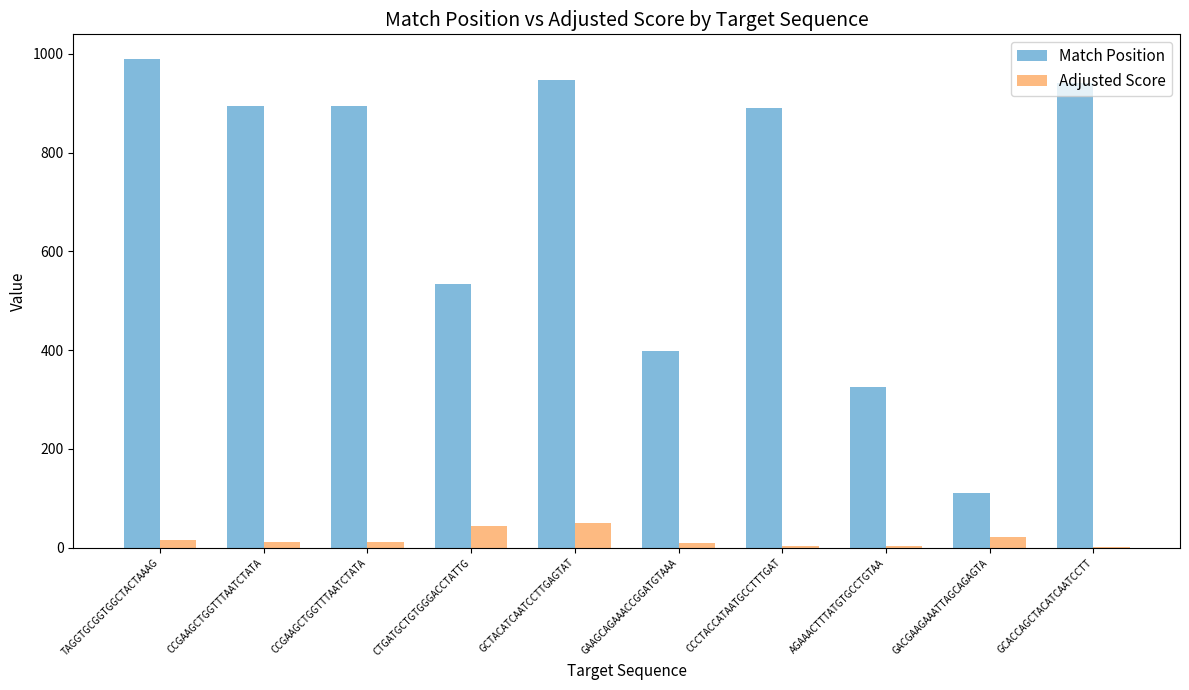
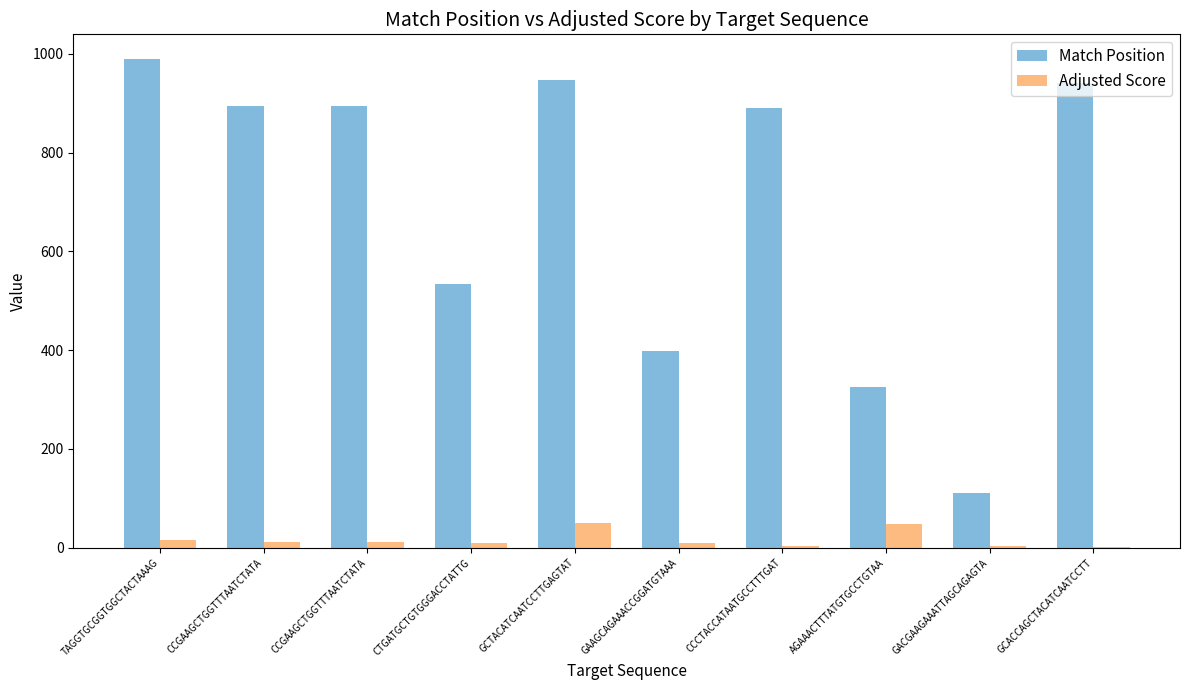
  {
    "Match Position": {
      "TAGGTGCGGTGGCTACTAAAG": 990,
      "CTGATGCTGTGGGACCTATTG": 530,
      "GCTACATCAATCCTTGAGTAT": 950,
      "GAAGCAGAAACCGGATGTAAA": 400,
      "CCCTACCATAATGCCTTTGAT": 890,
      "AGAAACTTTATGTGCCTGTAA": 330,
      "GACGAAGAAATTAGCAGAGTA": 110
    },
    "Adjusted Score": {
      "TAGGTGCGGTGGCTACTAAAG": 20,
-     "CTGATGCTGTGGGACCTATTG": 40,
+     "CTGATGCTGTGGGACCTATTG": 10,
      "GCTACATCAATCCTTGAGTAT": 50,
      "GAAGCAGAAACCGGATGTAAA": 10,
-     "AGAAACTTTATGTGCCTGTAA": 0,
-     "GACGAAGAAATTAGCAGAGTA": 20
+     "AGAAACTTTATGTGCCTGTAA": 50,
+     "GACGAAGAAATTAGCAGAGTA": 0
    }
  }
